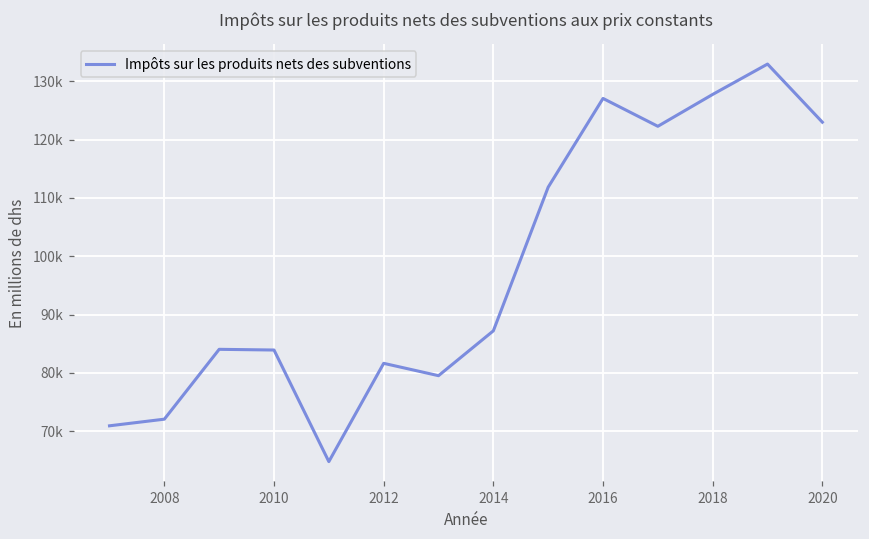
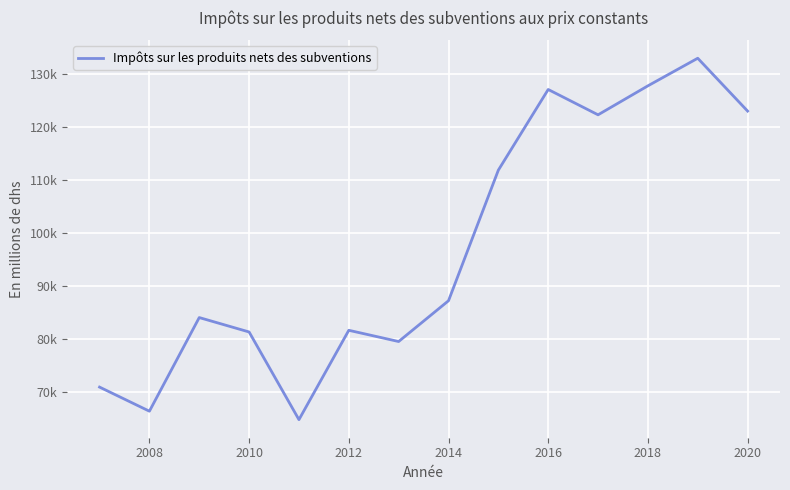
  {
-   "2008": 72000,
-   "2010": 84000,
+   "2008": 66000,
+   "2010": 81000,
    "2012": 82000,
    "2014": 87000,
    "2016": 127000,
    "2018": 128000,
    "2020": 123000
  }
